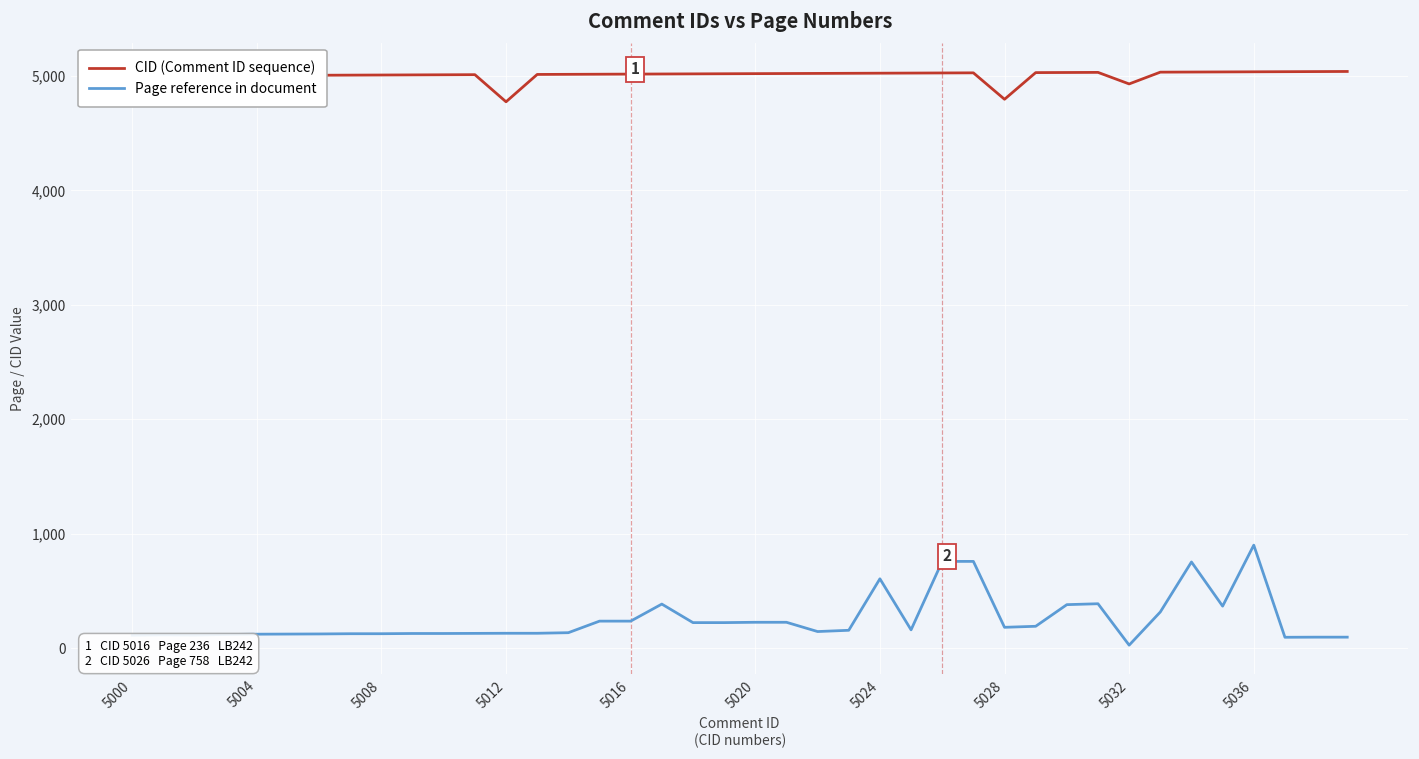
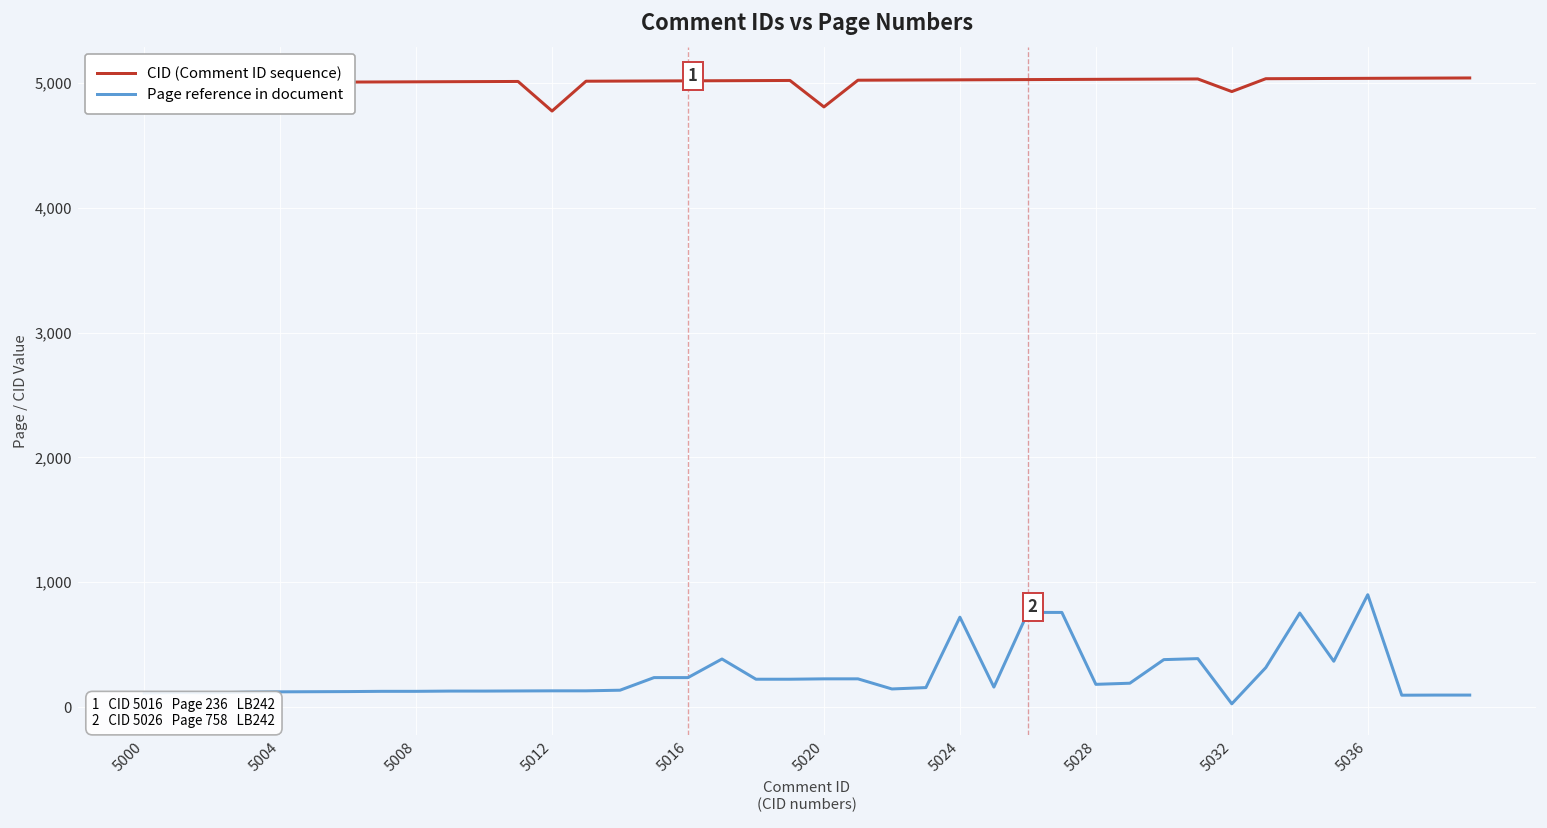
  {
    "CID (Comment ID sequence)": {
      "5008": "5,010",
      "5012": "4,770",
-     "5020": "5,020",
+     "5020": "4,810",
      "5024": "5,020",
-     "5028": "4,800",
+     "5028": "5,030",
      "5032": "4,930",
      "5036": "5,040"
    },
    "Page reference in document": {
      "5004": "120",
      "5008": "130",
      "5012": "130",
      "5016": "240",
      "5020": "230",
-     "5024": "610",
+     "5024": "720",
      "5028": "180",
      "5032": "30",
      "5036": "900"
    }
  }
